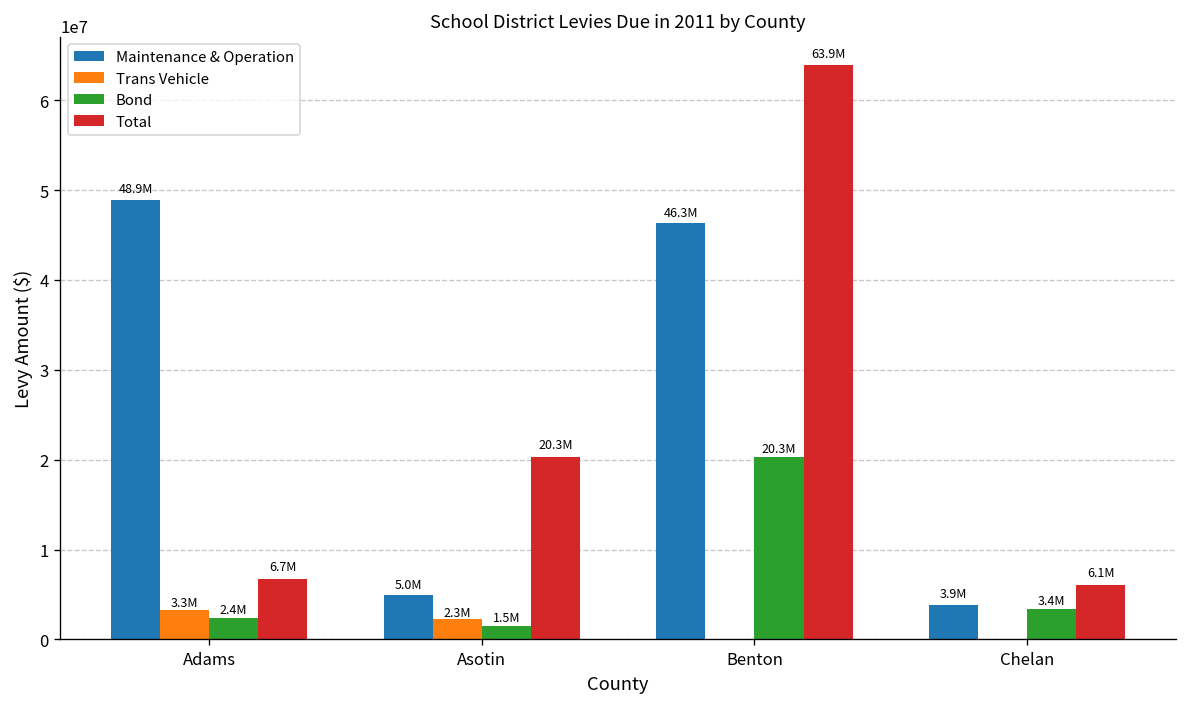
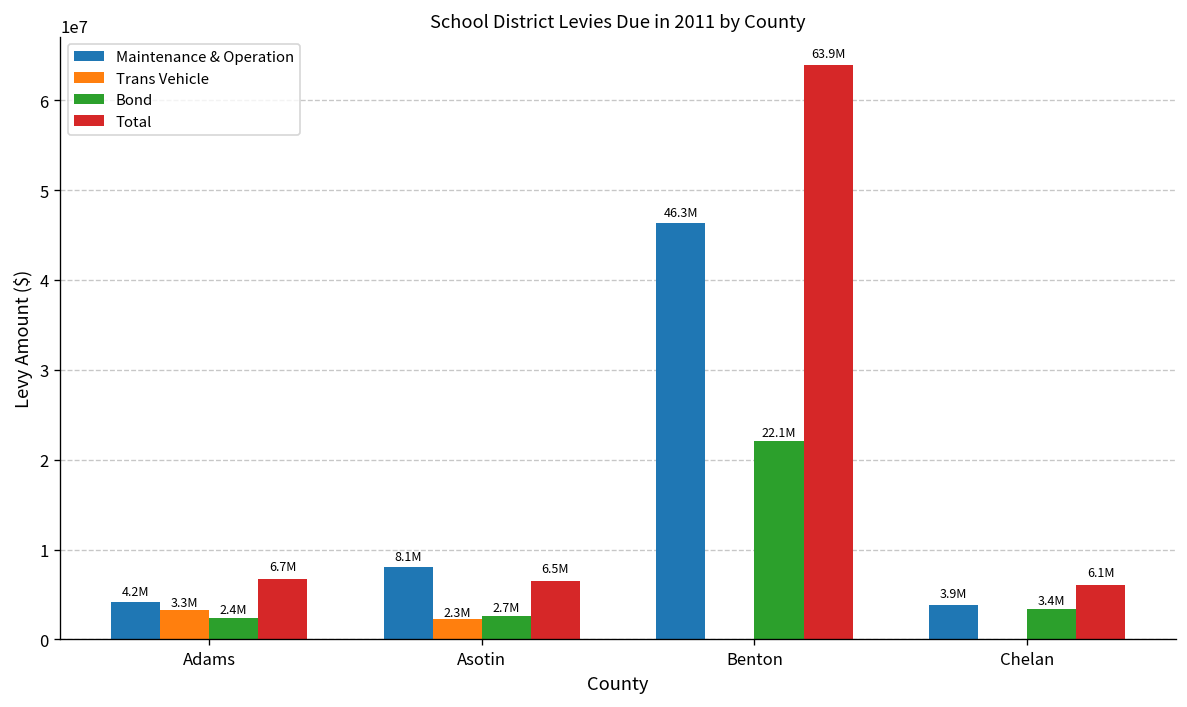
  {
    "Maintenance & Operation": {
-     "Adams": "48.9M",
-     "Asotin": "5.0M",
+     "Adams": "4.2M",
+     "Asotin": "8.1M",
      "Benton": "46.3M",
      "Chelan": "3.9M"
    },
    "Trans Vehicle": {
      "Adams": "3.3M",
      "Asotin": "2.3M"
    },
    "Bond": {
      "Adams": "2.4M",
-     "Asotin": "1.5M",
-     "Benton": "20.3M",
+     "Asotin": "2.7M",
+     "Benton": "22.1M",
      "Chelan": "3.4M"
    },
    "Total": {
      "Adams": "6.7M",
-     "Asotin": "20.3M",
+     "Asotin": "6.5M",
      "Benton": "63.9M",
      "Chelan": "6.1M"
    }
  }
